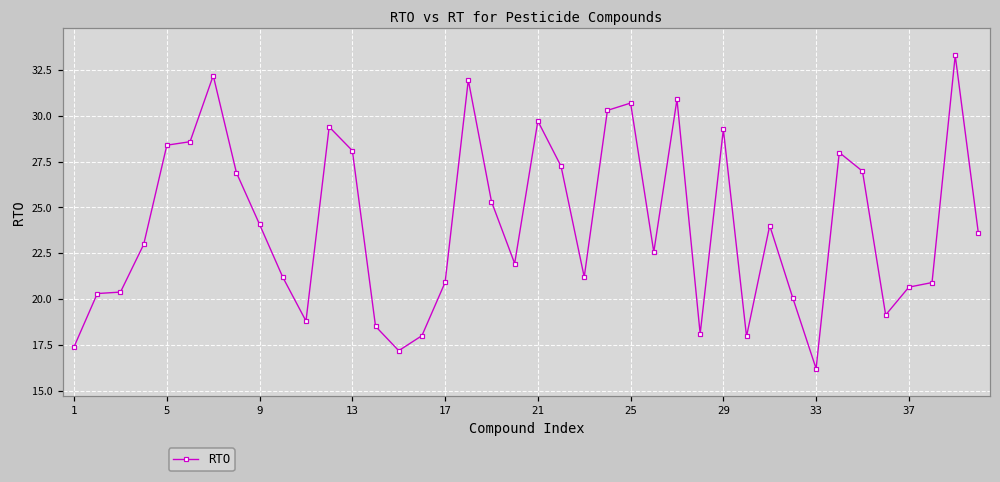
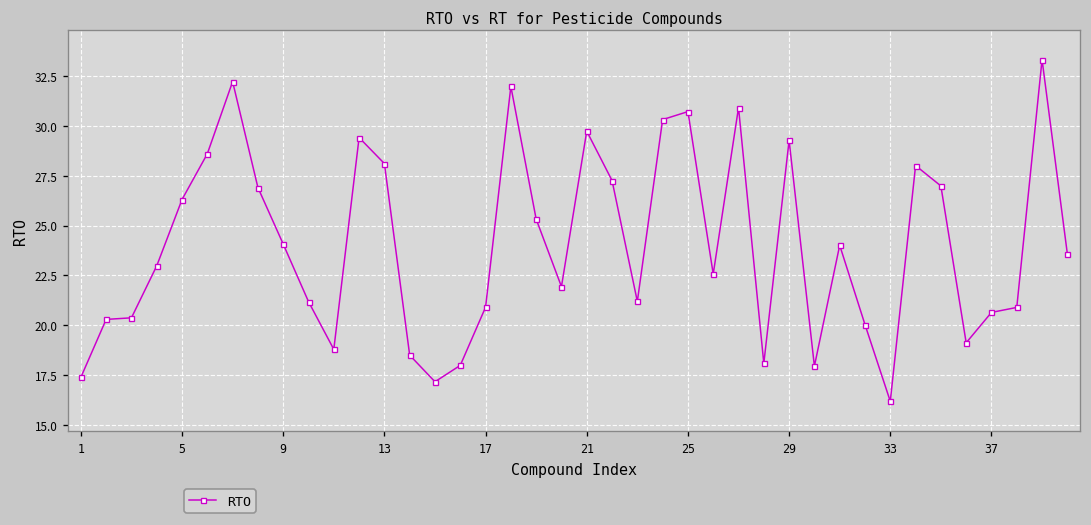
  {
    "1": 17.4,
-   "5": 28.4,
+   "5": 26.3,
    "9": 24.1,
    "13": 28.1,
    "17": 20.9,
    "21": 29.7,
    "25": 30.7,
    "29": 29.3,
    "33": 16.2,
    "37": 20.7
  }
